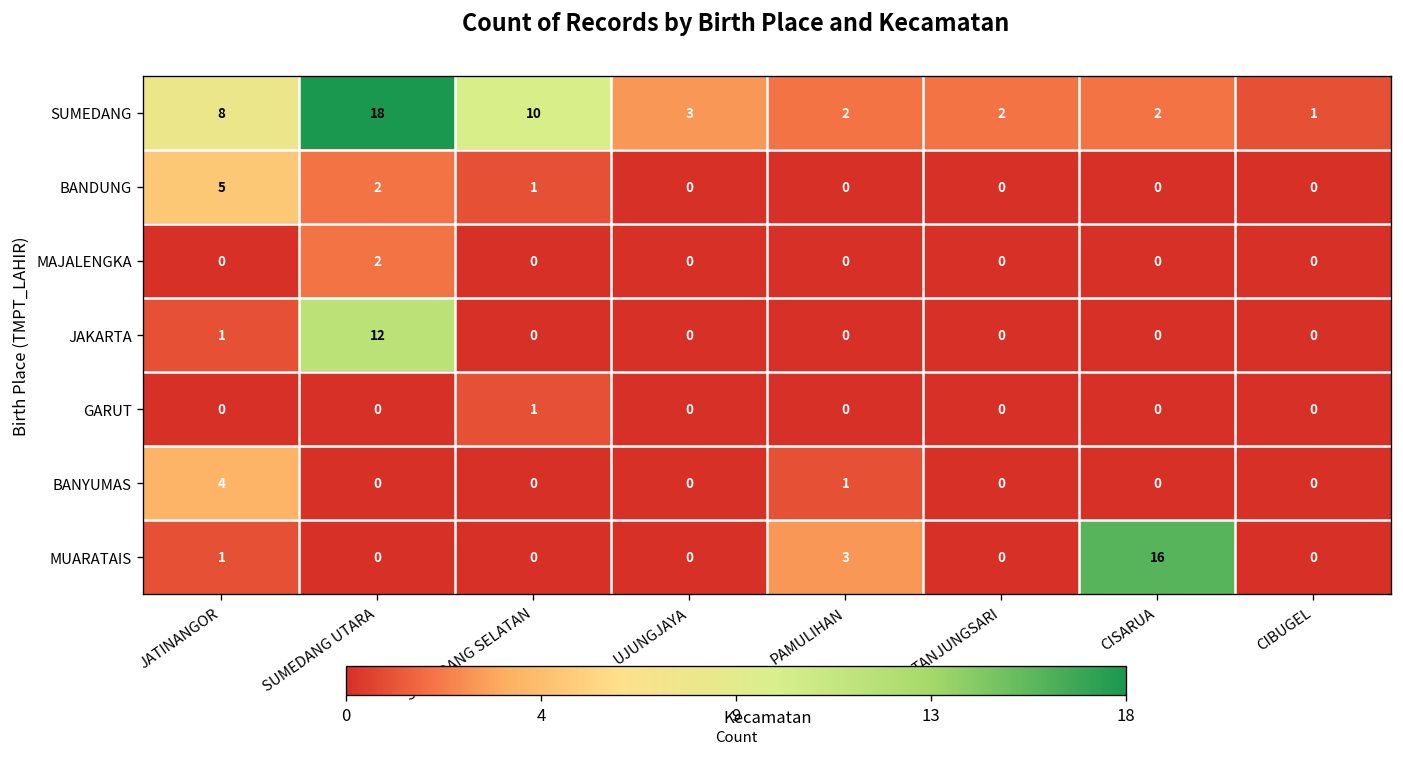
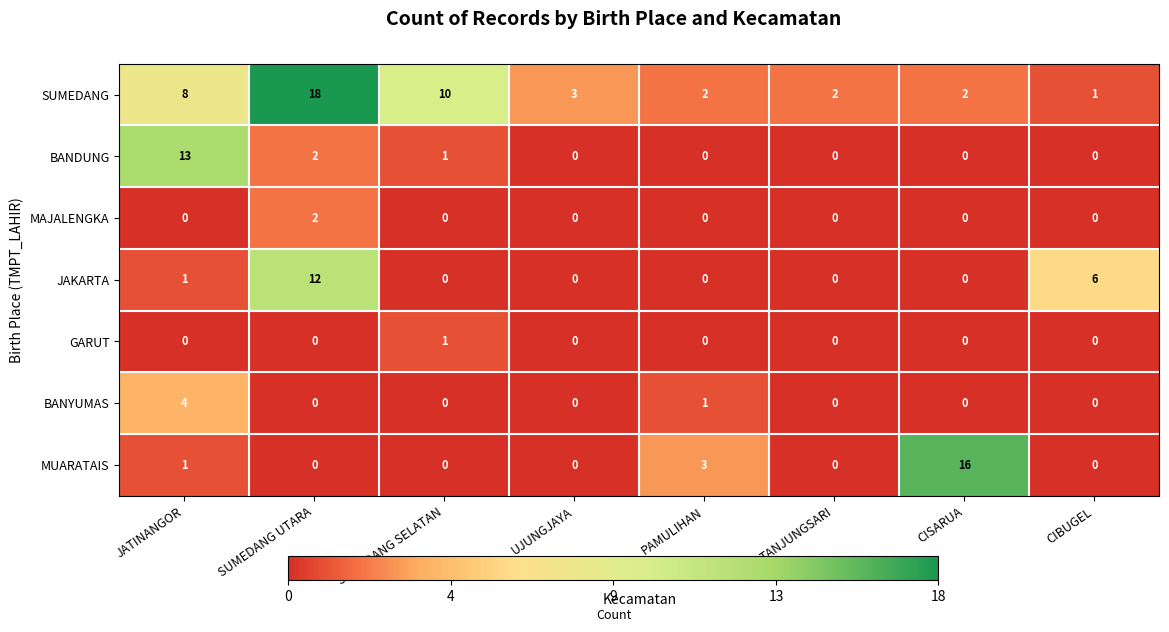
  {
    "SUMEDANG": {
      "JATINANGOR": 8,
      "SUMEDANG UTARA": 18,
      "UJUNGJAYA": 3,
      "PAMULIHAN": 2,
      "TANJUNGSARI": 2,
      "CISARUA": 2,
      "CIBUGEL": 1
    },
    "BANDUNG": {
-     "JATINANGOR": 5,
+     "JATINANGOR": 13,
      "SUMEDANG UTARA": 2,
      "UJUNGJAYA": 0,
      "PAMULIHAN": 0,
      "TANJUNGSARI": 0,
      "CISARUA": 0,
      "CIBUGEL": 0
    },
    "MAJALENGKA": {
      "JATINANGOR": 0,
      "SUMEDANG UTARA": 2,
      "UJUNGJAYA": 0,
      "PAMULIHAN": 0,
      "TANJUNGSARI": 0,
      "CISARUA": 0,
      "CIBUGEL": 0
    },
    "JAKARTA": {
      "JATINANGOR": 1,
      "SUMEDANG UTARA": 12,
      "UJUNGJAYA": 0,
      "PAMULIHAN": 0,
      "TANJUNGSARI": 0,
      "CISARUA": 0,
-     "CIBUGEL": 0
+     "CIBUGEL": 6
    },
    "GARUT": {
      "JATINANGOR": 0,
      "SUMEDANG UTARA": 0,
      "UJUNGJAYA": 0,
      "PAMULIHAN": 0,
      "TANJUNGSARI": 0,
      "CISARUA": 0,
      "CIBUGEL": 0
    },
    "BANYUMAS": {
      "JATINANGOR": 4,
      "SUMEDANG UTARA": 0,
      "UJUNGJAYA": 0,
      "PAMULIHAN": 1,
      "TANJUNGSARI": 0,
      "CISARUA": 0,
      "CIBUGEL": 0
    },
    "MUARATAIS": {
      "JATINANGOR": 1,
      "SUMEDANG UTARA": 0,
      "UJUNGJAYA": 0,
      "PAMULIHAN": 3,
      "TANJUNGSARI": 0,
      "CISARUA": 16,
      "CIBUGEL": 0
    }
  }
